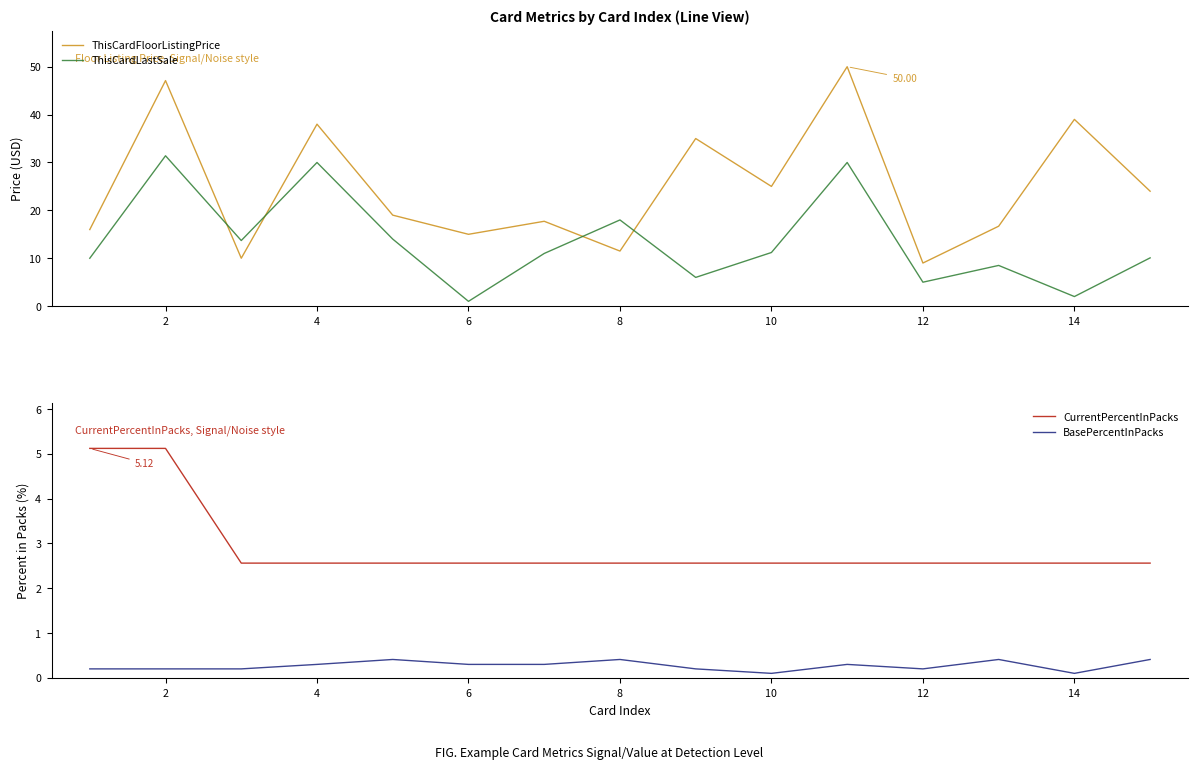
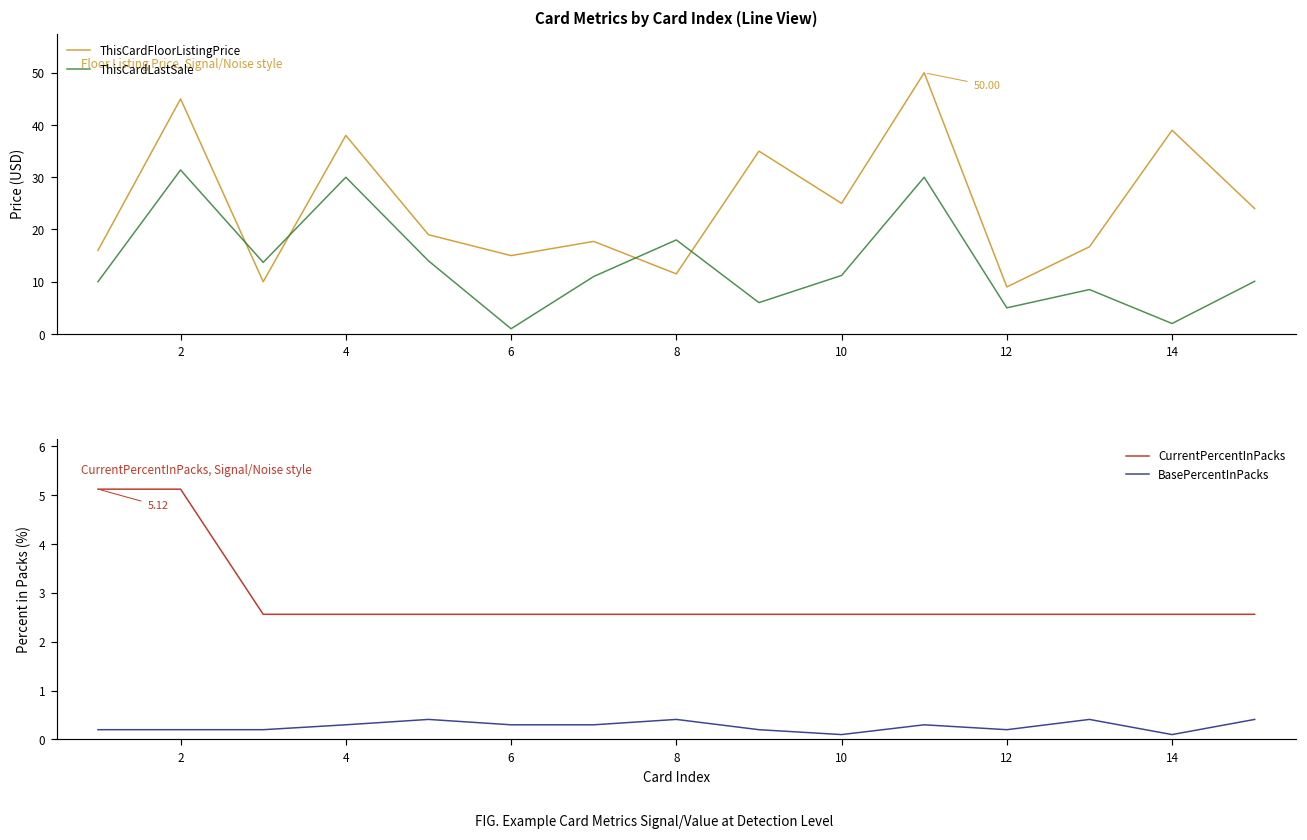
  {
    "Card Metrics by Card Index (Line View)": {
      "ThisCardFloorListingPrice": {
-       "2": 47,
+       "2": 45,
        "4": 38,
        "6": 15,
        "8": 12,
        "10": 25,
        "12": 9,
        "14": 39
      },
      "ThisCardLastSale": {
        "2": 31,
        "4": 30,
        "6": 1,
        "8": 18,
        "10": 11,
        "12": 5,
        "14": 2
      }
    }
  }
